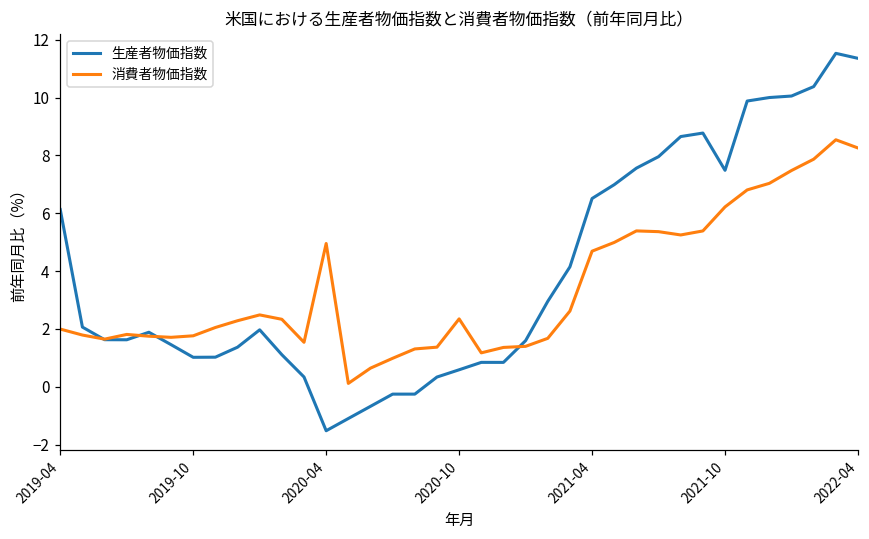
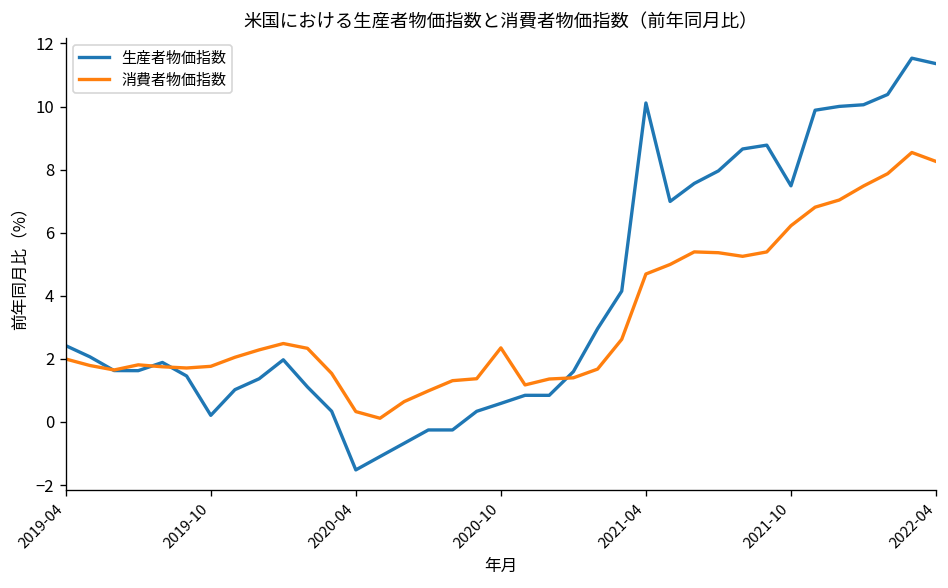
  {
    "生産者物価指数": {
-     "2019-04": 6.1,
-     "2019-10": 1.0,
+     "2019-04": 2.4,
+     "2019-10": 0.2,
      "2020-04": -1.5,
      "2020-10": 0.6,
-     "2021-04": 6.5,
+     "2021-04": 10.1,
      "2021-10": 7.5,
      "2022-04": 11.4
    },
    "消費者物価指数": {
      "2019-04": 2.0,
      "2019-10": 1.8,
-     "2020-04": 5.0,
+     "2020-04": 0.3,
      "2020-10": 2.3,
      "2021-04": 4.7,
      "2021-10": 6.2,
      "2022-04": 8.3
    }
  }
